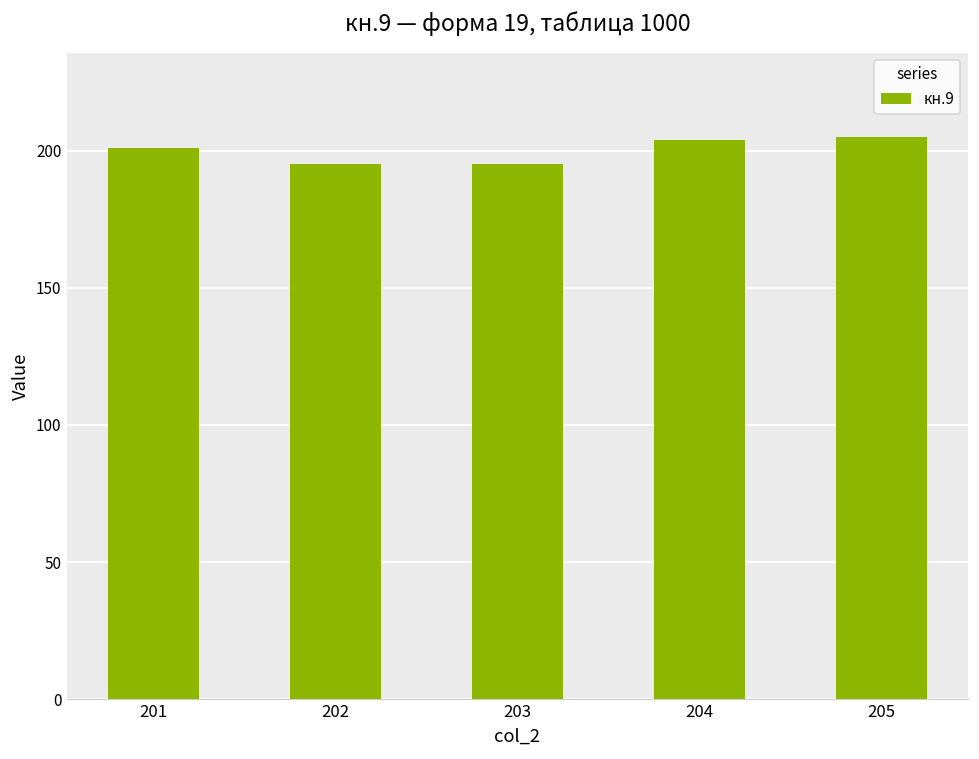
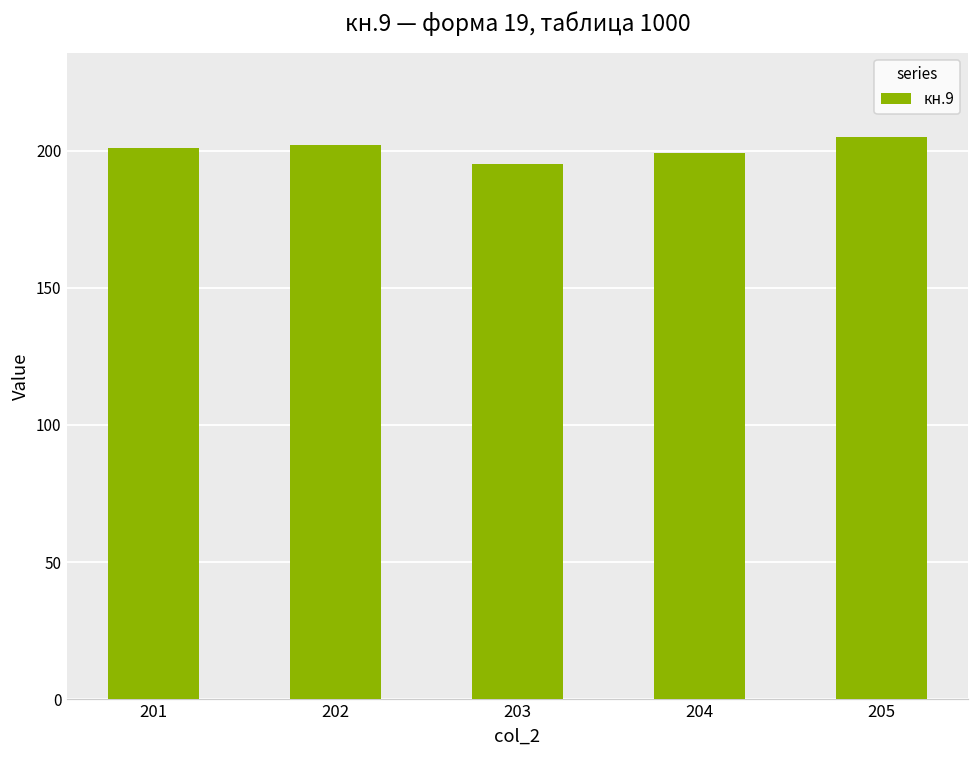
  {
    "201": 201,
-   "202": 195,
+   "202": 202,
    "203": 195,
-   "204": 204,
+   "204": 199,
    "205": 205
  }
